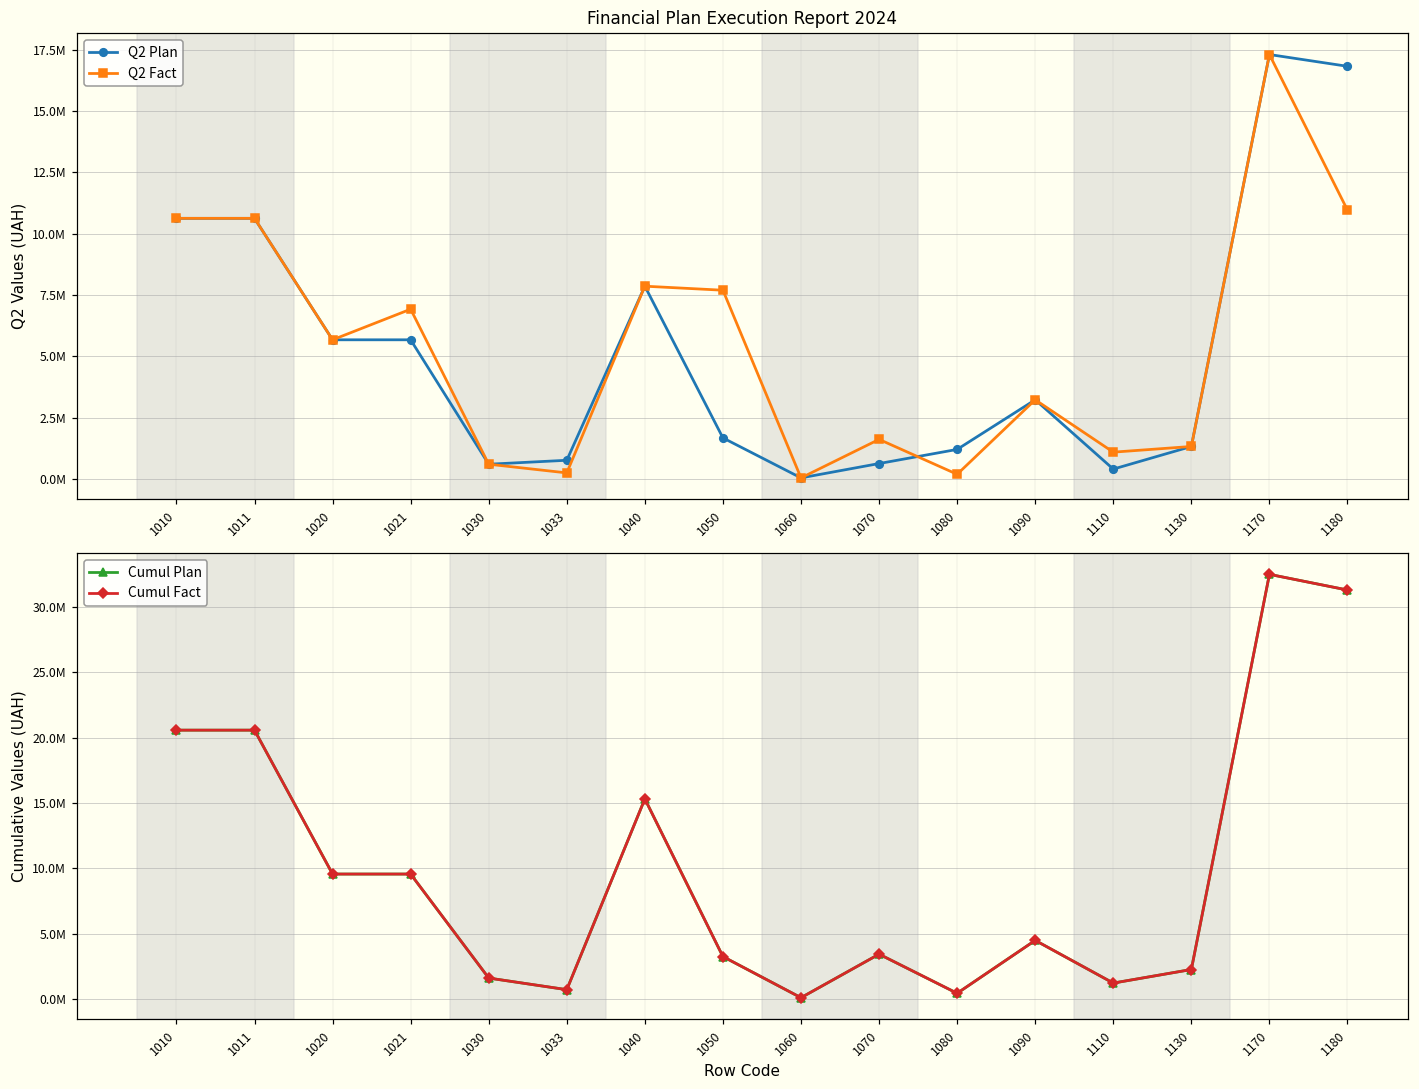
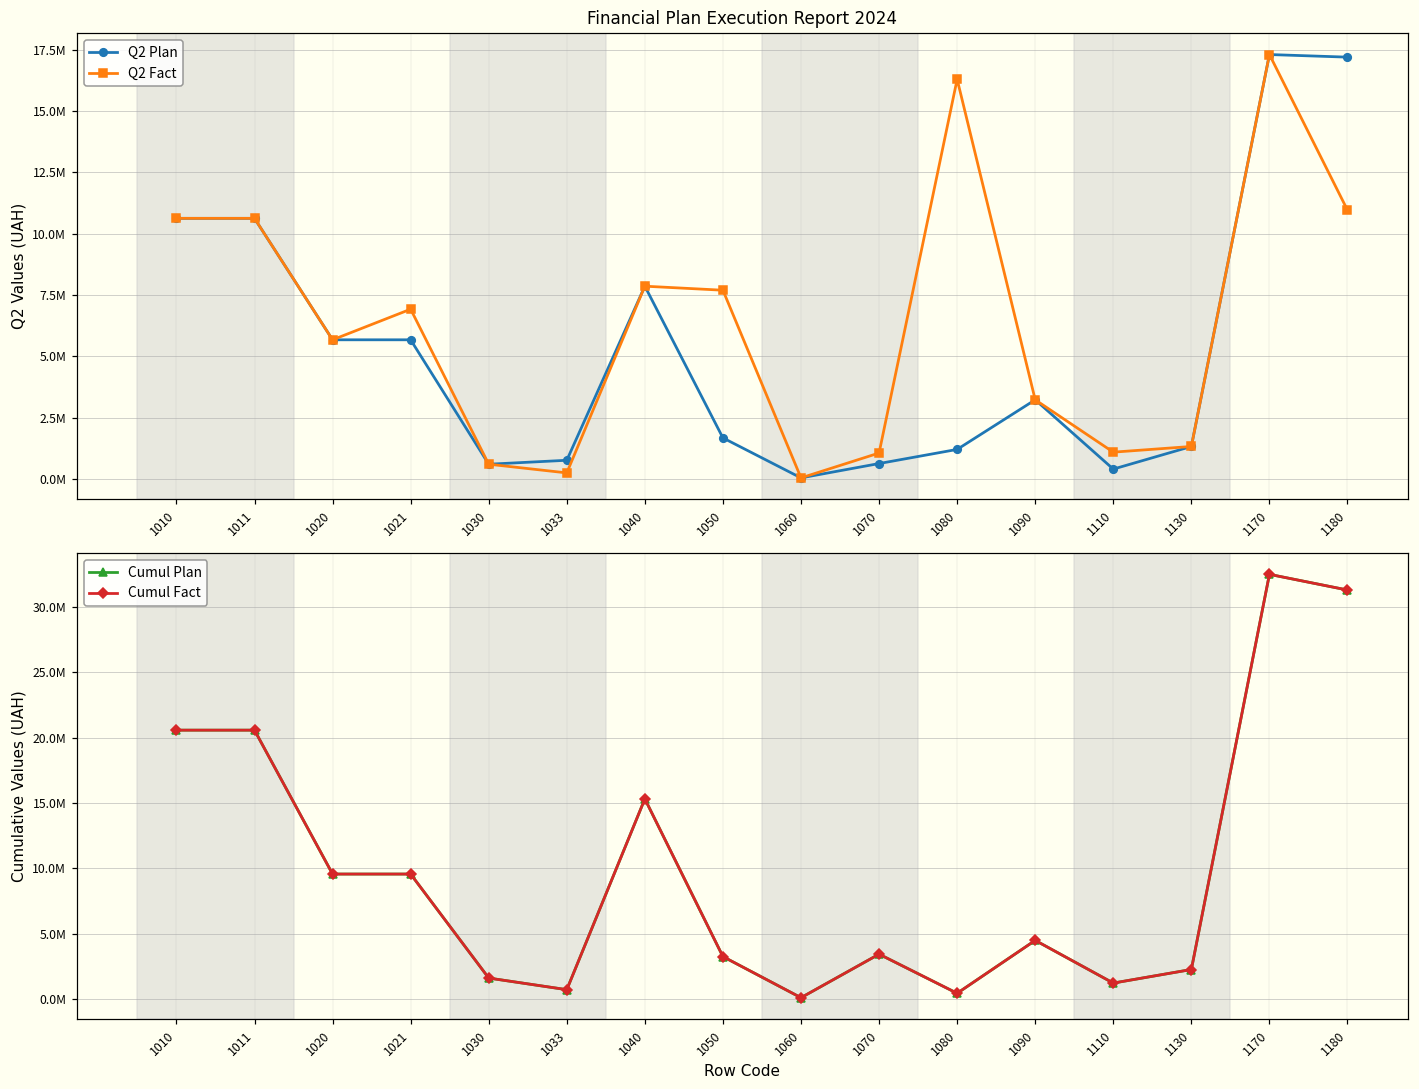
  {
    "Financial Plan Execution Report 2024": {
      "Q2 Plan": {
        "1021": 5700000,
        "1033": 800000,
        "1050": 1700000,
        "1070": 600000,
        "1080": 1200000,
        "1110": 400000,
-       "1180": 16800000
+       "1180": 17200000
      },
      "Q2 Fact": {
        "1021": 6900000,
        "1033": 200000,
        "1050": 7700000,
-       "1070": 1600000,
-       "1080": 200000,
+       "1070": 1100000,
+       "1080": 16300000,
        "1110": 1100000,
        "1180": 11000000
      }
    }
  }
